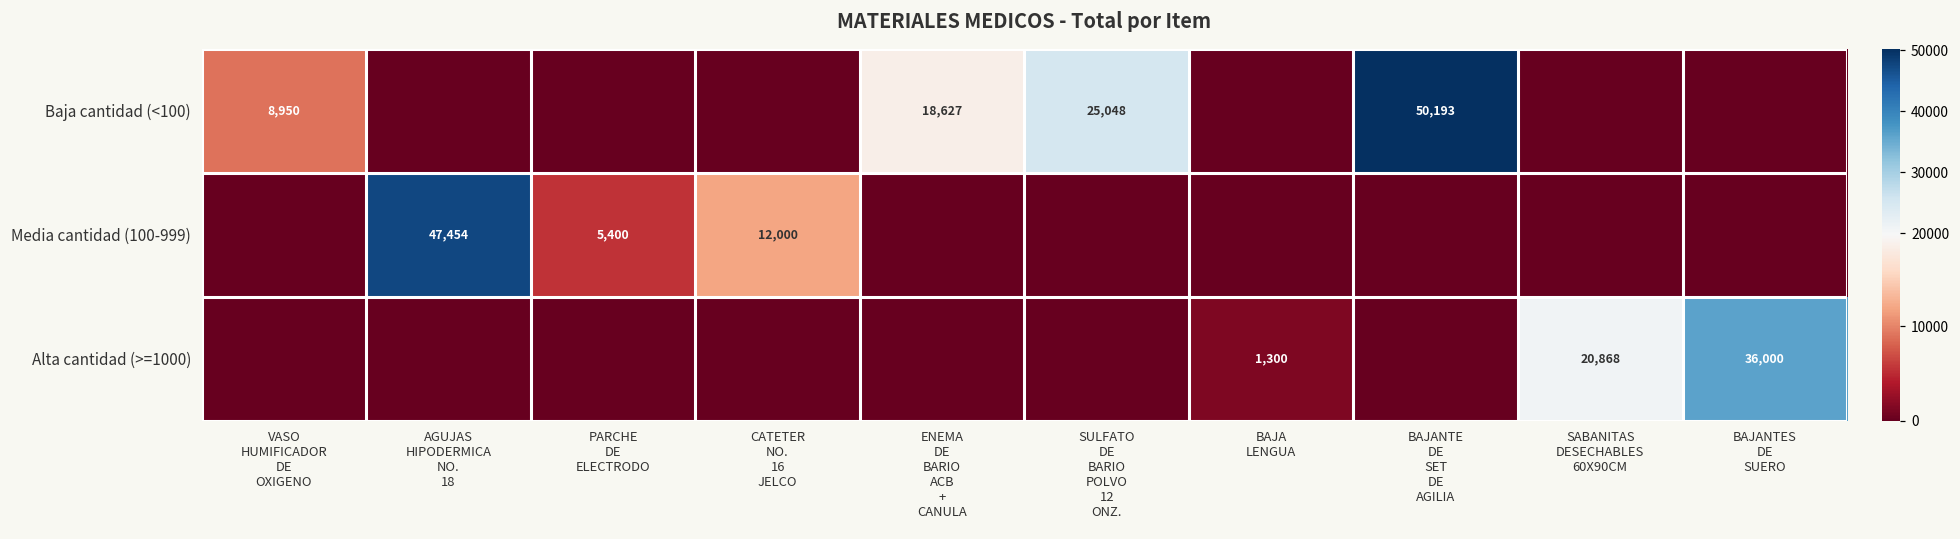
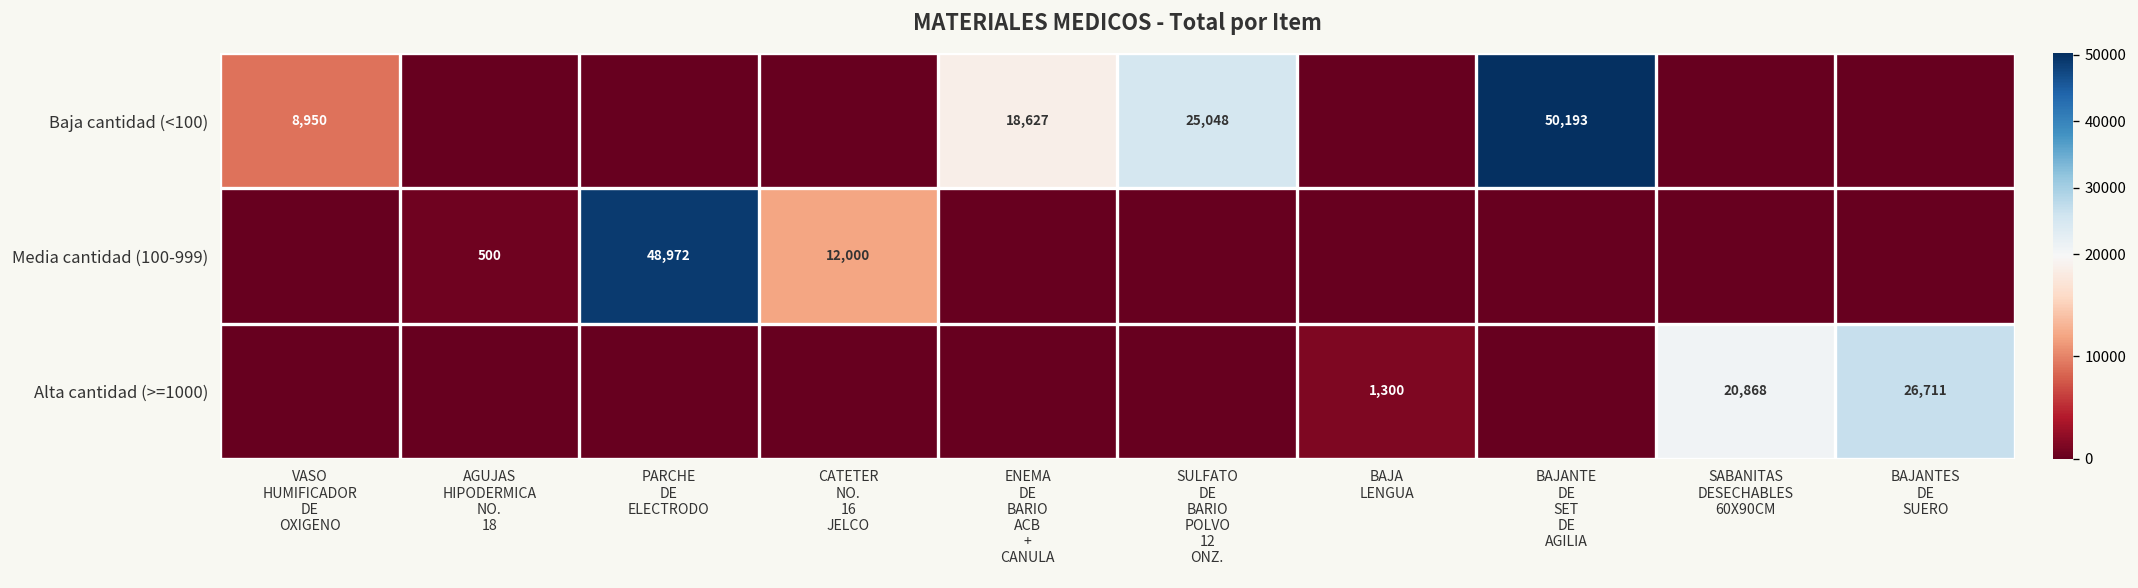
  {
    "Baja cantidad (<100)": {
      "VASO HUMIFICADOR DE OXIGENO": "8,950",
      "ENEMA DE BARIO ACB + CANULA": "18,627",
      "SULFATO DE BARIO POLVO 12 ONZ.": "25,048",
      "BAJANTE DE SET DE AGILIA": "50,193"
    },
    "Media cantidad (100-999)": {
-     "AGUJAS HIPODERMICA NO. 18": "47,454",
-     "PARCHE DE ELECTRODO": "5,400",
+     "AGUJAS HIPODERMICA NO. 18": "500",
+     "PARCHE DE ELECTRODO": "48,972",
      "CATETER NO. 16 JELCO": "12,000"
    },
    "Alta cantidad (>=1000)": {
      "BAJA LENGUA": "1,300",
      "SABANITAS DESECHABLES 60X90CM": "20,868",
-     "BAJANTES DE SUERO": "36,000"
+     "BAJANTES DE SUERO": "26,711"
    }
  }
